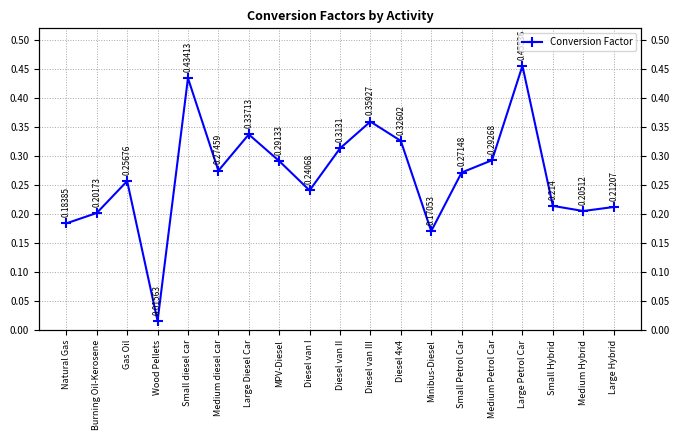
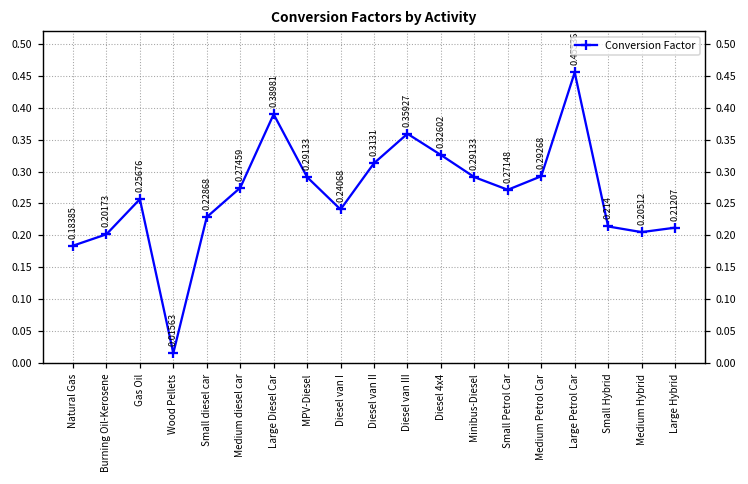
  {
    "Natural Gas": 0.18385,
    "Burning Oil-Kerosene": 0.20173,
    "Gas Oil": 0.25676,
    "Wood Pellets": 0.01563,
-   "Small diesel car": 0.43413,
+   "Small diesel car": 0.22868,
    "Medium diesel car": 0.27459,
-   "Large Diesel Car": 0.33713,
+   "Large Diesel Car": 0.38981,
    "MPV-Diesel": 0.29133,
    "Diesel van I": 0.24068,
    "Diesel van II": 0.3131,
    "Diesel van III": 0.35927,
    "Diesel 4x4": 0.32602,
-   "Minibus-Diesel": 0.17053,
+   "Minibus-Diesel": 0.29133,
    "Small Petrol Car": 0.27148,
    "Medium Petrol Car": 0.29268,
    "Small Hybrid": 0.214,
    "Medium Hybrid": 0.20512,
    "Large Hybrid": 0.21207
  }
